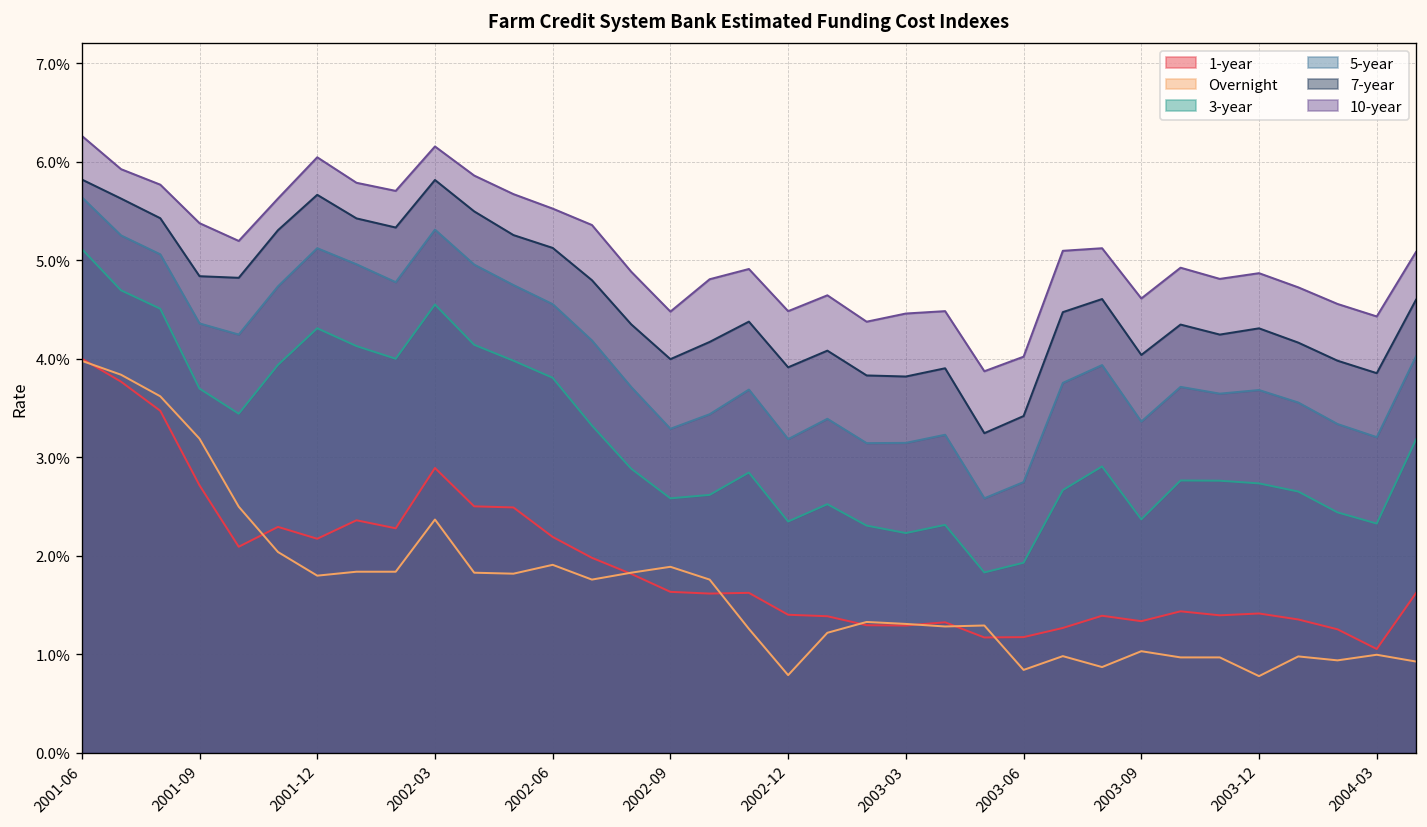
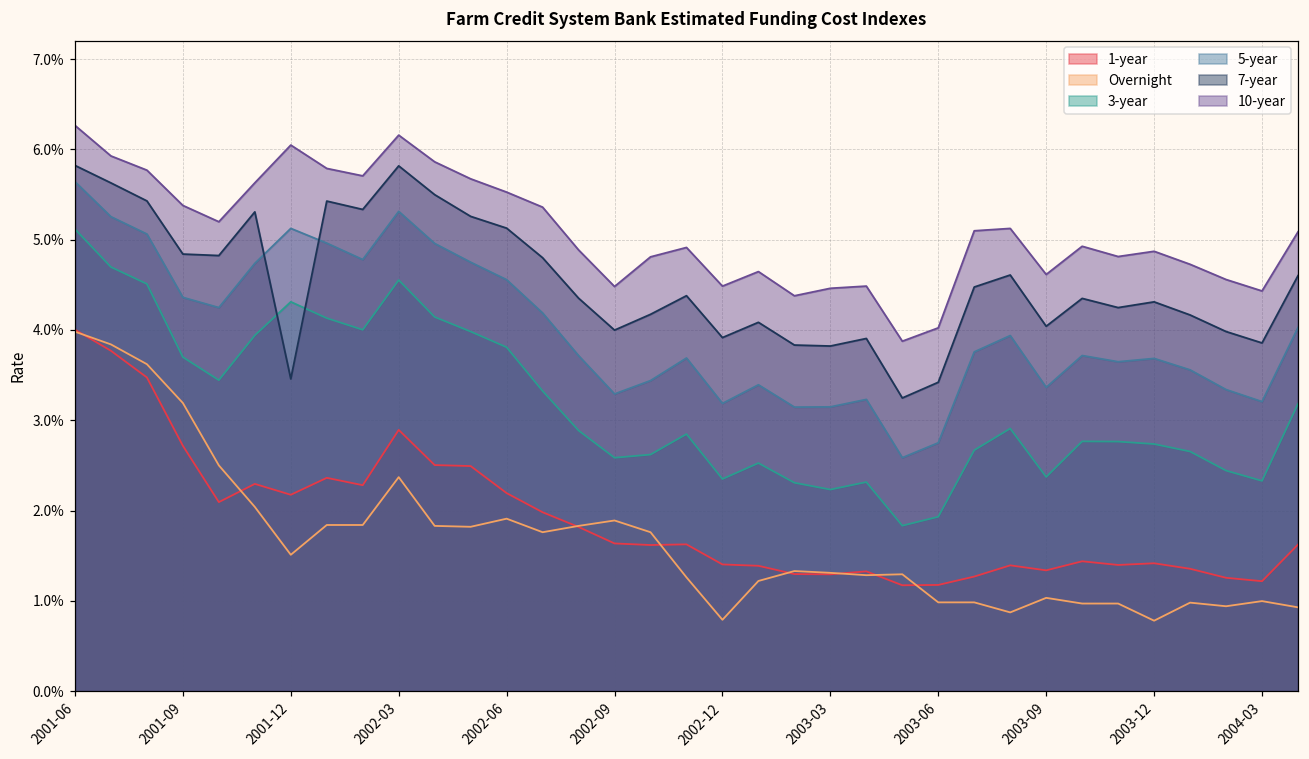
  {
    "1-year": {
      "2001-09": "2.7%",
      "2001-12": "2.2%",
      "2002-03": "2.9%",
      "2002-06": "2.2%",
      "2002-09": "1.6%",
      "2002-12": "1.4%",
      "2003-06": "1.2%",
      "2003-09": "1.3%",
      "2003-12": "1.4%",
-     "2004-03": "1.1%"
+     "2004-03": "1.2%"
    },
    "Overnight": {
      "2001-09": "3.2%",
-     "2001-12": "1.8%",
+     "2001-12": "1.5%",
      "2002-03": "2.4%",
      "2002-06": "1.9%",
      "2002-09": "1.9%",
      "2002-12": "0.8%",
-     "2003-06": "0.8%",
+     "2003-06": "1.0%",
      "2003-09": "1.0%",
      "2003-12": "0.8%",
      "2004-03": "1.0%"
    },
    "7-year": {
      "2001-06": "5.8%",
      "2001-09": "4.8%",
-     "2001-12": "5.7%",
+     "2001-12": "3.5%",
      "2002-03": "5.8%",
      "2002-06": "5.1%",
      "2002-09": "4.0%",
      "2002-12": "3.9%",
      "2003-03": "3.8%",
      "2003-06": "3.4%",
      "2003-09": "4.0%",
      "2003-12": "4.3%",
      "2004-03": "3.9%"
    }
  }
